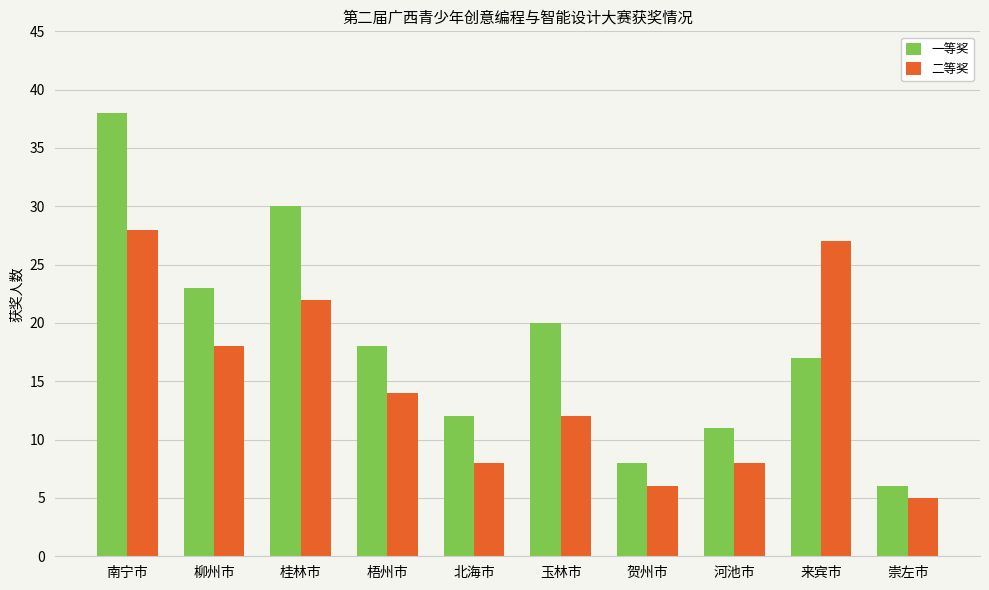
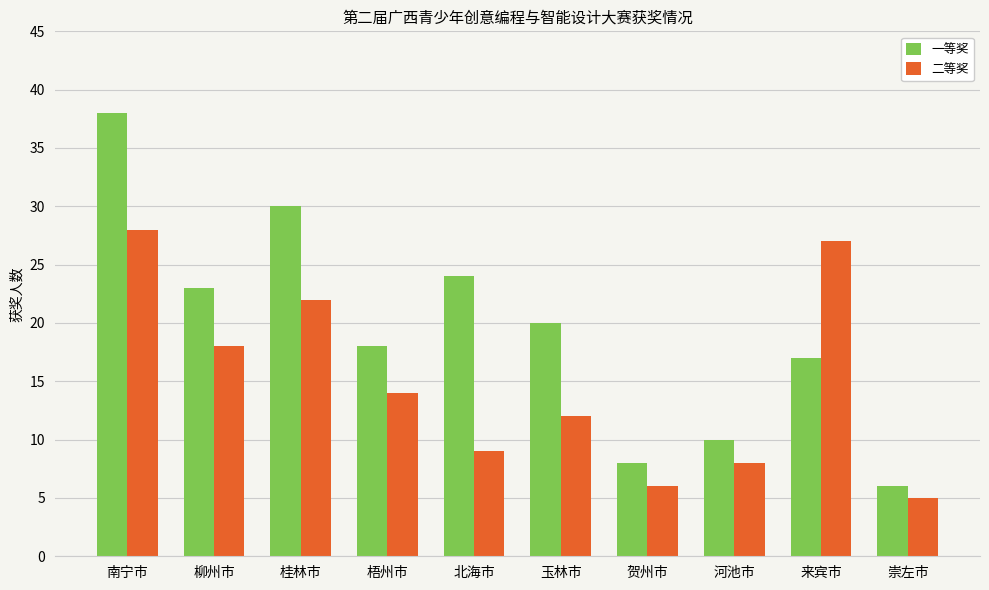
  {
    "一等奖": {
      "南宁市": 38,
      "柳州市": 23,
      "桂林市": 30,
      "梧州市": 18,
-     "北海市": 12,
+     "北海市": 24,
      "玉林市": 20,
      "贺州市": 8,
-     "河池市": 11,
+     "河池市": 10,
      "来宾市": 17,
      "崇左市": 6
    },
    "二等奖": {
      "南宁市": 28,
      "柳州市": 18,
      "桂林市": 22,
      "梧州市": 14,
-     "北海市": 8,
+     "北海市": 9,
      "玉林市": 12,
      "贺州市": 6,
      "河池市": 8,
      "来宾市": 27,
      "崇左市": 5
    }
  }
